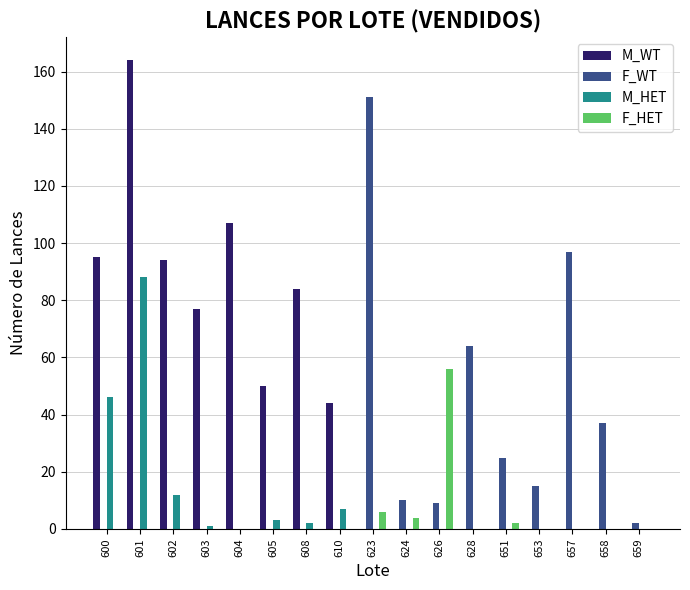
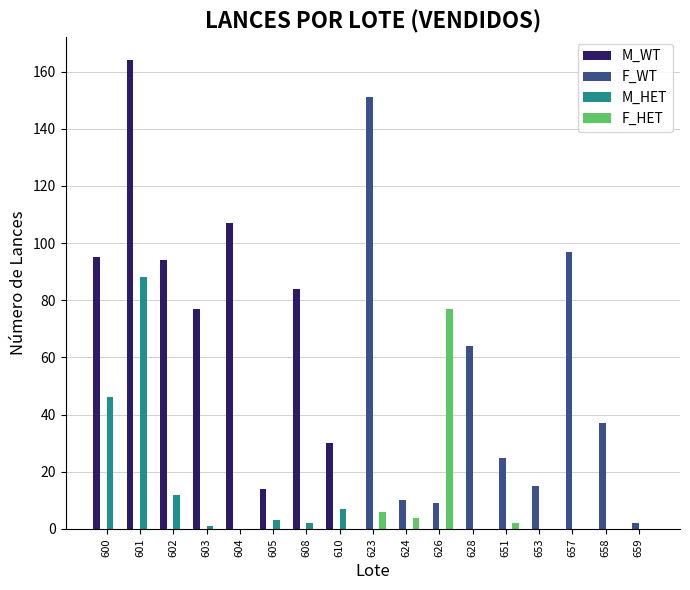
  {
    "M_WT": {
      "600": 95,
      "601": 164,
      "602": 94,
      "603": 77,
      "604": 107,
-     "605": 50,
+     "605": 14,
      "608": 84,
-     "610": 44,
+     "610": 30,
      "623": 0,
      "624": 0,
      "626": 0,
      "628": 0,
      "651": 0,
      "653": 0,
      "657": 0,
      "658": 0,
      "659": 0
    },
    "F_WT": {
      "600": 0,
      "601": 0,
      "602": 0,
      "603": 0,
      "604": 0,
      "605": 0,
      "608": 0,
      "610": 0,
      "623": 151,
      "624": 10,
      "626": 9,
      "628": 64,
      "651": 25,
      "653": 15,
      "657": 97,
      "658": 37,
      "659": 2
    },
    "M_HET": {
      "600": 46,
      "601": 88,
      "602": 12,
      "603": 1,
      "604": 0,
      "605": 3,
      "608": 2,
      "610": 7,
      "623": 0,
      "624": 0,
      "626": 0,
      "628": 0,
      "651": 0,
      "653": 0,
      "657": 0,
      "658": 0,
      "659": 0
    },
    "F_HET": {
      "600": 0,
      "601": 0,
      "602": 0,
      "603": 0,
      "604": 0,
      "605": 0,
      "608": 0,
      "610": 0,
      "623": 6,
      "624": 4,
-     "626": 56,
+     "626": 77,
      "628": 0,
      "651": 2,
      "653": 0,
      "657": 0,
      "658": 0,
      "659": 0
    }
  }
